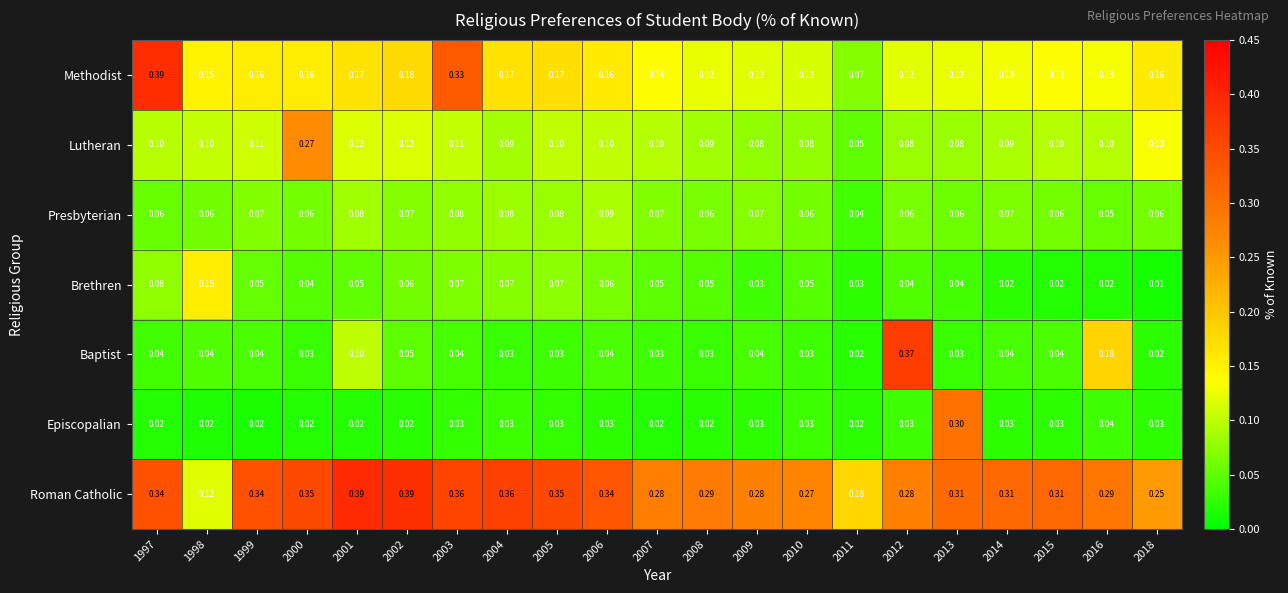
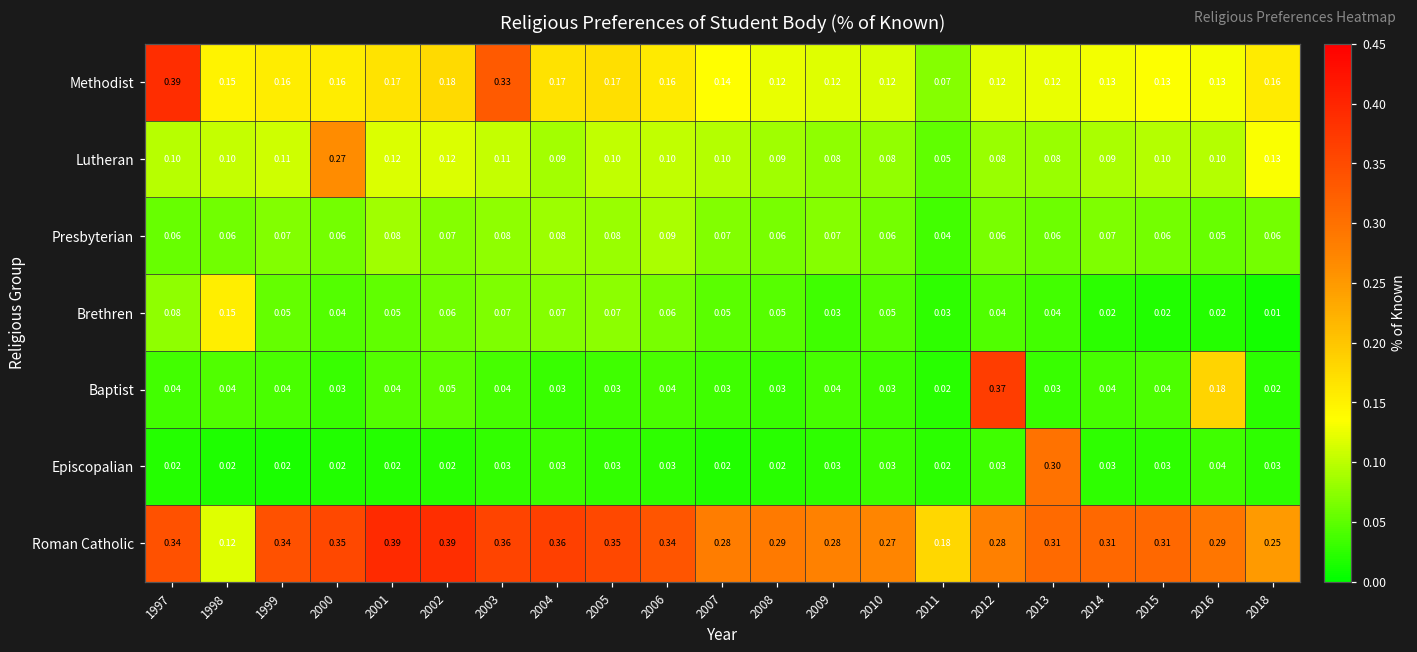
  {
    "Methodist": {
      "1997": 0.39,
      "1998": 0.15,
      "1999": 0.16,
      "2000": 0.16,
      "2001": 0.17,
      "2002": 0.18,
      "2003": 0.33,
      "2004": 0.17,
      "2005": 0.17,
      "2006": 0.16,
      "2007": 0.14,
      "2008": 0.12,
      "2009": 0.12,
      "2010": 0.12,
      "2011": 0.07,
      "2012": 0.12,
      "2013": 0.12,
      "2014": 0.13,
      "2015": 0.13,
      "2016": 0.13,
      "2018": 0.16
    },
    "Lutheran": {
      "1997": 0.10,
      "1998": 0.10,
      "1999": 0.11,
      "2000": 0.27,
      "2001": 0.12,
      "2002": 0.12,
      "2003": 0.11,
      "2004": 0.09,
      "2005": 0.10,
      "2006": 0.10,
      "2007": 0.10,
      "2008": 0.09,
      "2009": 0.08,
      "2010": 0.08,
      "2011": 0.05,
      "2012": 0.08,
      "2013": 0.08,
      "2014": 0.09,
      "2015": 0.10,
      "2016": 0.10,
      "2018": 0.13
    },
    "Presbyterian": {
      "1997": 0.06,
      "1998": 0.06,
      "1999": 0.07,
      "2000": 0.06,
      "2001": 0.08,
      "2002": 0.07,
      "2003": 0.08,
      "2004": 0.08,
      "2005": 0.08,
      "2006": 0.09,
      "2007": 0.07,
      "2008": 0.06,
      "2009": 0.07,
      "2010": 0.06,
      "2011": 0.04,
      "2012": 0.06,
      "2013": 0.06,
      "2014": 0.07,
      "2015": 0.06,
      "2016": 0.05,
      "2018": 0.06
    },
    "Brethren": {
      "1997": 0.08,
      "1998": 0.15,
      "1999": 0.05,
      "2000": 0.04,
      "2001": 0.05,
      "2002": 0.06,
      "2003": 0.07,
      "2004": 0.07,
      "2005": 0.07,
      "2006": 0.06,
      "2007": 0.05,
      "2008": 0.05,
      "2009": 0.03,
      "2010": 0.05,
      "2011": 0.03,
      "2012": 0.04,
      "2013": 0.04,
      "2014": 0.02,
      "2015": 0.02,
      "2016": 0.02,
      "2018": 0.01
    },
    "Baptist": {
      "1997": 0.04,
      "1998": 0.04,
      "1999": 0.04,
      "2000": 0.03,
-     "2001": 0.10,
+     "2001": 0.04,
      "2002": 0.05,
      "2003": 0.04,
      "2004": 0.03,
      "2005": 0.03,
      "2006": 0.04,
      "2007": 0.03,
      "2008": 0.03,
      "2009": 0.04,
      "2010": 0.03,
      "2011": 0.02,
      "2012": 0.37,
      "2013": 0.03,
      "2014": 0.04,
      "2015": 0.04,
      "2016": 0.18,
      "2018": 0.02
    },
    "Episcopalian": {
      "1997": 0.02,
      "1998": 0.02,
      "1999": 0.02,
      "2000": 0.02,
      "2001": 0.02,
      "2002": 0.02,
      "2003": 0.03,
      "2004": 0.03,
      "2005": 0.03,
      "2006": 0.03,
      "2007": 0.02,
      "2008": 0.02,
      "2009": 0.03,
      "2010": 0.03,
      "2011": 0.02,
      "2012": 0.03,
      "2013": 0.30,
      "2014": 0.03,
      "2015": 0.03,
      "2016": 0.04,
      "2018": 0.03
    },
    "Roman Catholic": {
      "1997": 0.34,
      "1998": 0.12,
      "1999": 0.34,
      "2000": 0.35,
      "2001": 0.39,
      "2002": 0.39,
      "2003": 0.36,
      "2004": 0.36,
      "2005": 0.35,
      "2006": 0.34,
      "2007": 0.28,
      "2008": 0.29,
      "2009": 0.28,
      "2010": 0.27,
      "2011": 0.18,
      "2012": 0.28,
      "2013": 0.31,
      "2014": 0.31,
      "2015": 0.31,
      "2016": 0.29,
      "2018": 0.25
    }
  }
